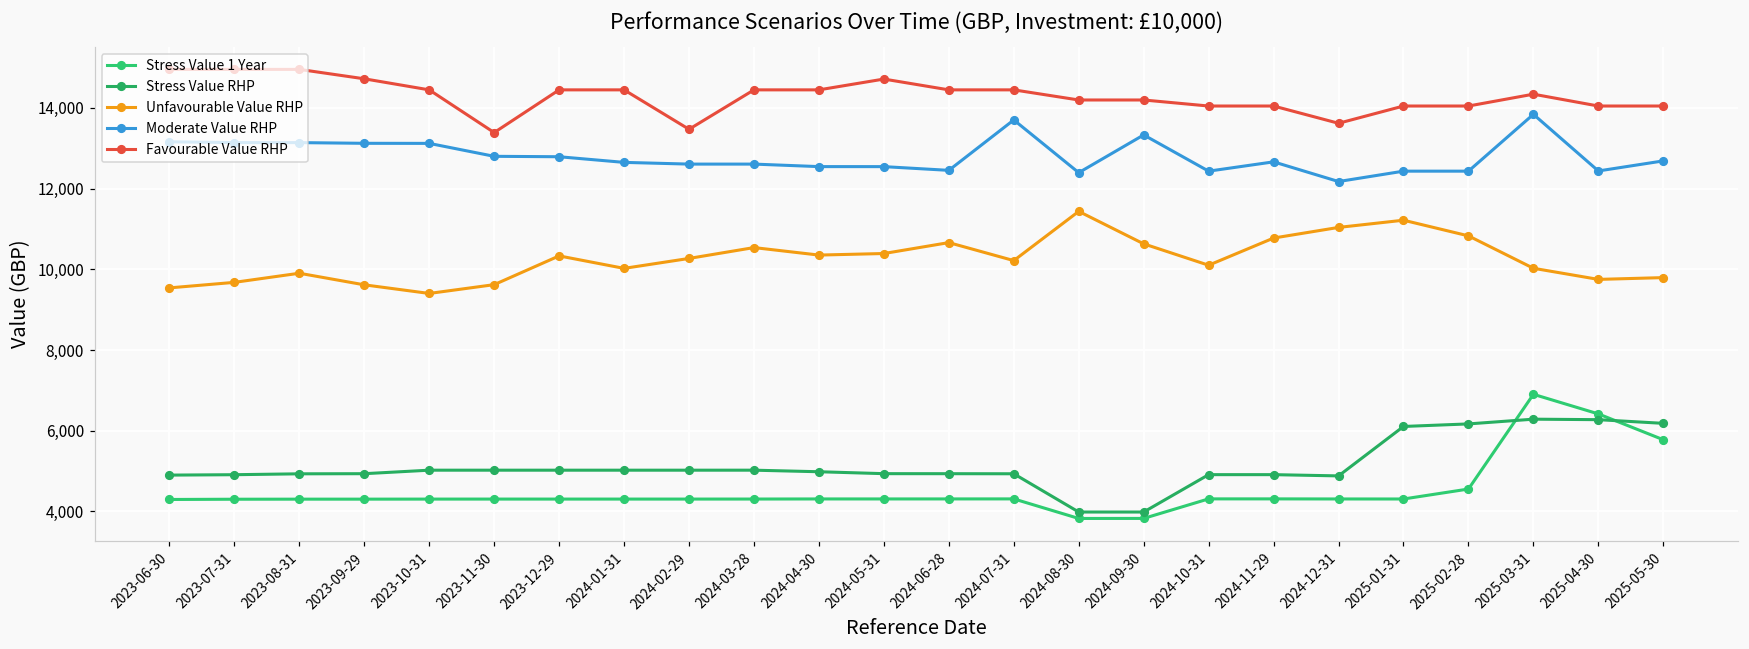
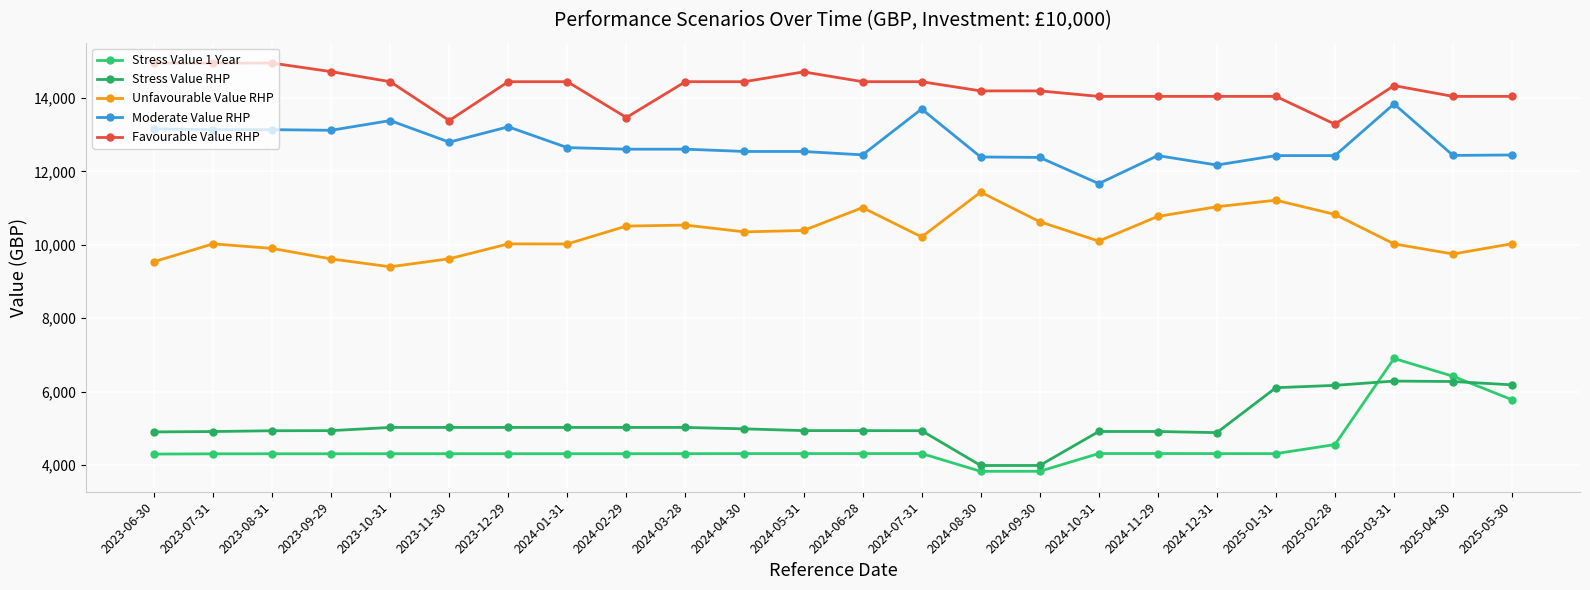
  {
    "Unfavourable Value RHP": {
      "2023-06-30": "9,500",
-     "2023-07-31": "9,700",
+     "2023-07-31": "10,000",
      "2023-08-31": "9,900",
      "2023-09-29": "9,600",
      "2023-10-31": "9,400",
      "2023-11-30": "9,600",
-     "2023-12-29": "10,300",
+     "2023-12-29": "10,000",
      "2024-01-31": "10,000",
-     "2024-02-29": "10,300",
+     "2024-02-29": "10,500",
      "2024-03-28": "10,500",
      "2024-04-30": "10,400",
      "2024-05-31": "10,400",
-     "2024-06-28": "10,700",
+     "2024-06-28": "11,000",
      "2024-07-31": "10,200",
      "2024-08-30": "11,400",
      "2024-09-30": "10,600",
      "2024-10-31": "10,100",
      "2024-11-29": "10,800",
      "2024-12-31": "11,000",
      "2025-01-31": "11,200",
      "2025-02-28": "10,800",
      "2025-03-31": "10,000",
      "2025-04-30": "9,700",
-     "2025-05-30": "9,800"
+     "2025-05-30": "10,000"
    },
    "Moderate Value RHP": {
      "2023-09-29": "13,100",
-     "2023-10-31": "13,100",
+     "2023-10-31": "13,400",
      "2023-11-30": "12,800",
-     "2023-12-29": "12,800",
+     "2023-12-29": "13,200",
      "2024-01-31": "12,600",
      "2024-02-29": "12,600",
      "2024-03-28": "12,600",
      "2024-04-30": "12,500",
      "2024-05-31": "12,500",
      "2024-06-28": "12,500",
      "2024-07-31": "13,700",
      "2024-08-30": "12,400",
-     "2024-09-30": "13,300",
-     "2024-10-31": "12,400",
-     "2024-11-29": "12,700",
+     "2024-09-30": "12,400",
+     "2024-10-31": "11,700",
+     "2024-11-29": "12,400",
      "2024-12-31": "12,200",
      "2025-01-31": "12,400",
      "2025-02-28": "12,400",
      "2025-03-31": "13,800",
      "2025-04-30": "12,400",
-     "2025-05-30": "12,700"
+     "2025-05-30": "12,400"
    },
    "Favourable Value RHP": {
      "2023-09-29": "14,700",
      "2023-10-31": "14,400",
      "2023-11-30": "13,400",
      "2023-12-29": "14,400",
      "2024-01-31": "14,400",
      "2024-02-29": "13,500",
      "2024-03-28": "14,400",
      "2024-04-30": "14,400",
      "2024-05-31": "14,700",
      "2024-06-28": "14,400",
      "2024-07-31": "14,400",
      "2024-08-30": "14,200",
      "2024-09-30": "14,200",
      "2024-10-31": "14,000",
      "2024-11-29": "14,000",
-     "2024-12-31": "13,600",
+     "2024-12-31": "14,000",
      "2025-01-31": "14,000",
-     "2025-02-28": "14,000",
+     "2025-02-28": "13,300",
      "2025-03-31": "14,300",
      "2025-04-30": "14,000",
      "2025-05-30": "14,000"
    }
  }
